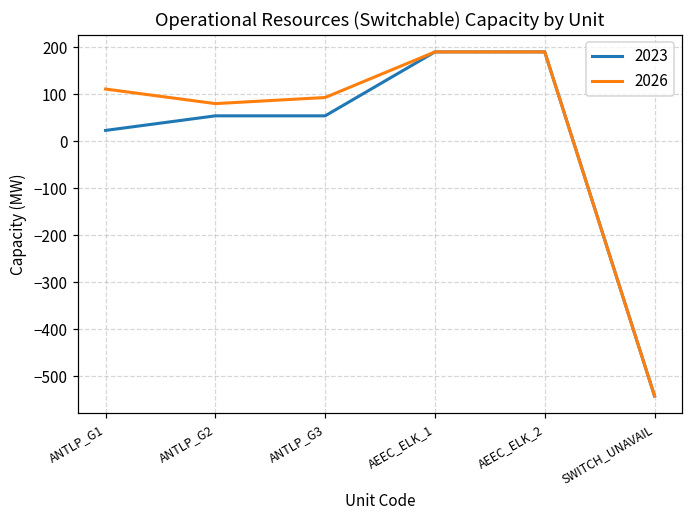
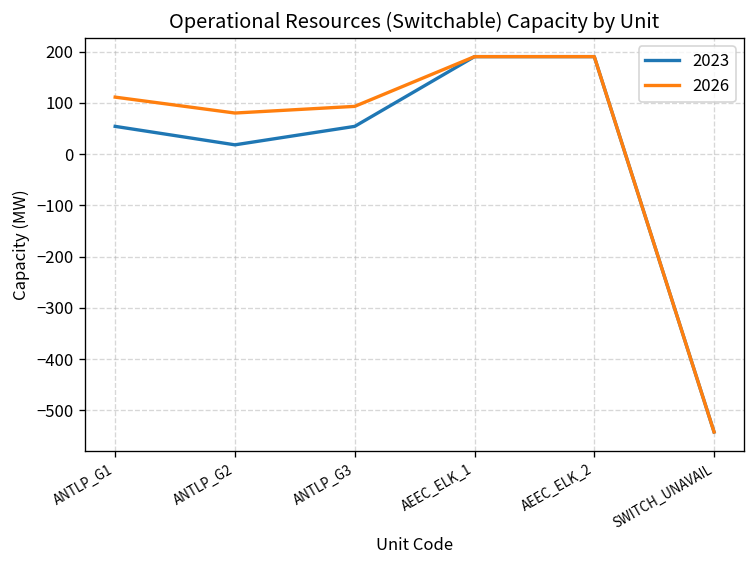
  {
    "2023": {
-     "ANTLP_G1": 20,
-     "ANTLP_G2": 50,
+     "ANTLP_G1": 50,
+     "ANTLP_G2": 20,
      "ANTLP_G3": 50
    },
    "2026": {
      "ANTLP_G1": 110,
      "ANTLP_G2": 80,
      "ANTLP_G3": 90
    }
  }
